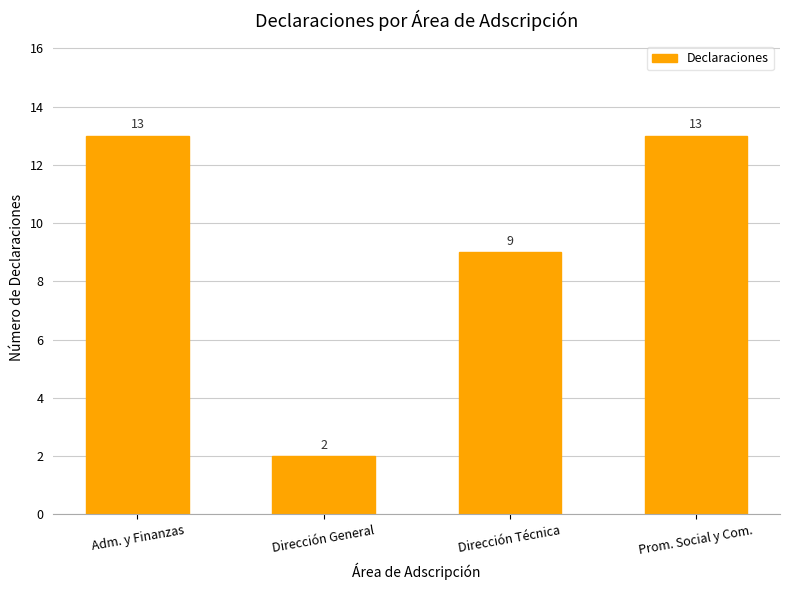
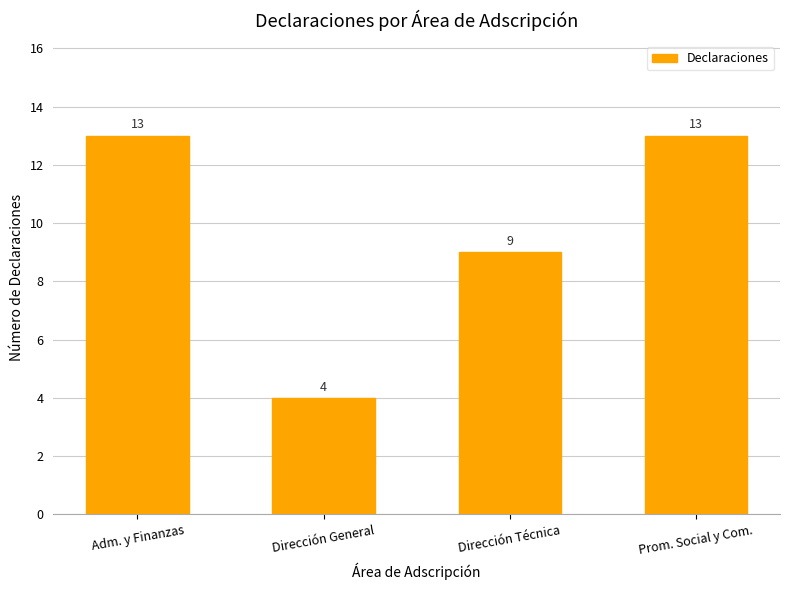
  {
    "Adm. y Finanzas": 13,
-   "Dirección General": 2,
+   "Dirección General": 4,
    "Dirección Técnica": 9,
    "Prom. Social y Com.": 13
  }
